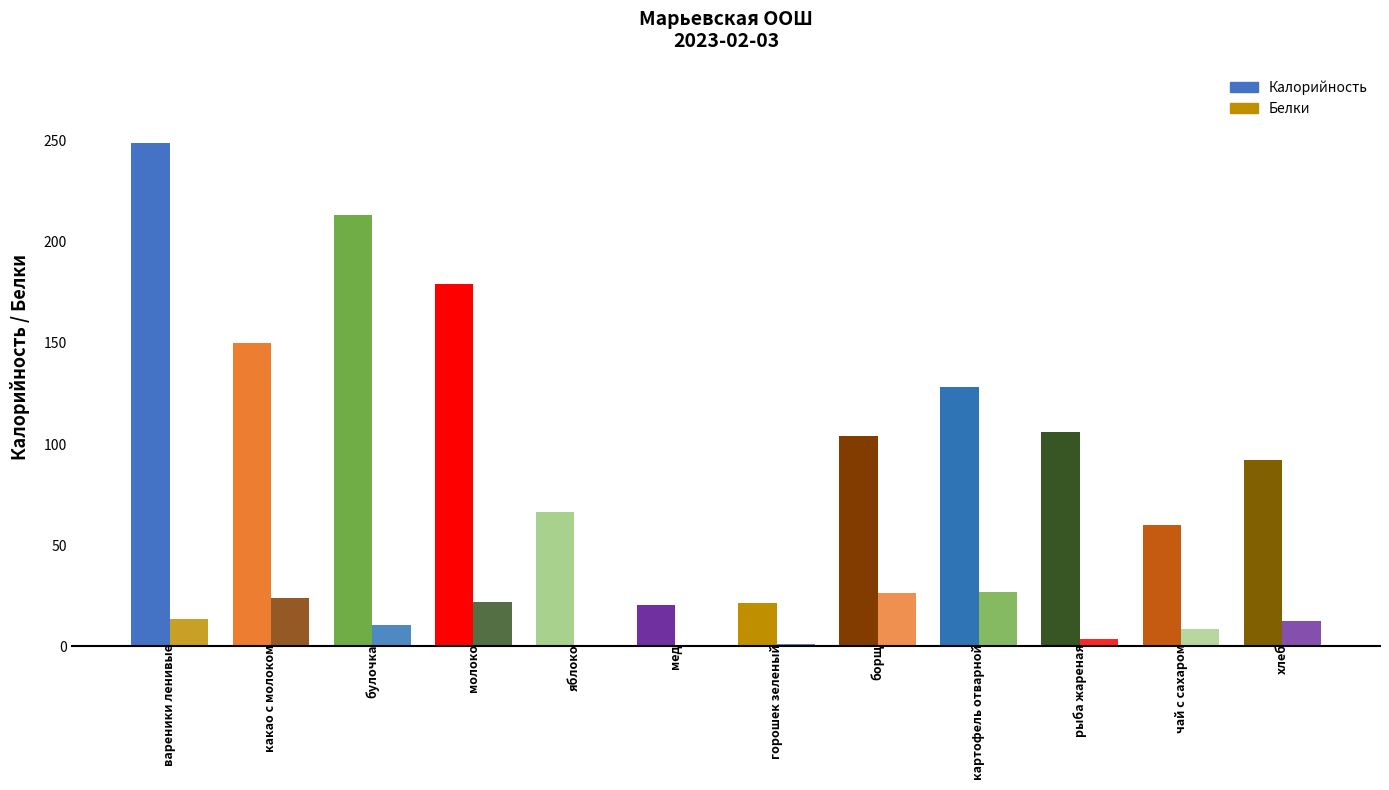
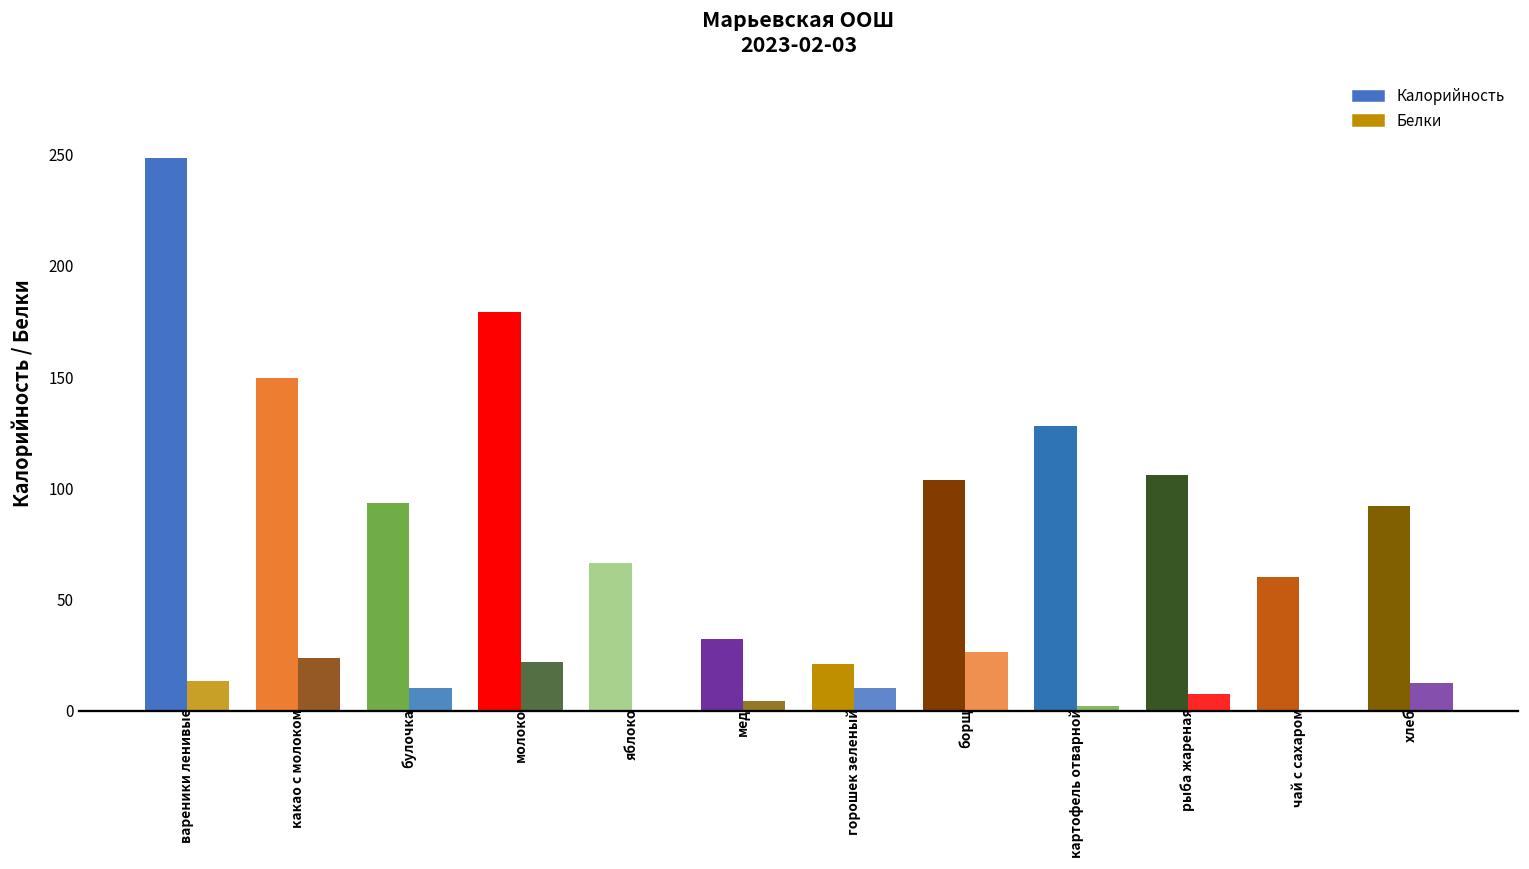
  {
    "Калорийность": {
      "вареники ленивые": 249,
      "какао с молоком": 150,
-     "булочка": 213,
+     "булочка": 94,
      "молоко": 179,
      "яблоко": 67,
-     "мед": 20,
+     "мед": 32,
      "горошек зеленый": 21,
      "борщ": 104,
      "картофель отварной": 128,
      "рыба жареная": 106,
      "чай с сахаром": 60,
      "хлеб": 92
    },
    "Белки": {
      "вареники ленивые": 13,
      "какао с молоком": 24,
      "булочка": 10,
      "молоко": 22,
-     "мед": 0,
-     "горошек зеленый": 1,
+     "мед": 4,
+     "горошек зеленый": 10,
      "борщ": 27,
-     "картофель отварной": 27,
-     "рыба жареная": 3,
-     "чай с сахаром": 9,
+     "картофель отварной": 2,
+     "рыба жареная": 8,
+     "чай с сахаром": 0,
      "хлеб": 12
    }
  }
